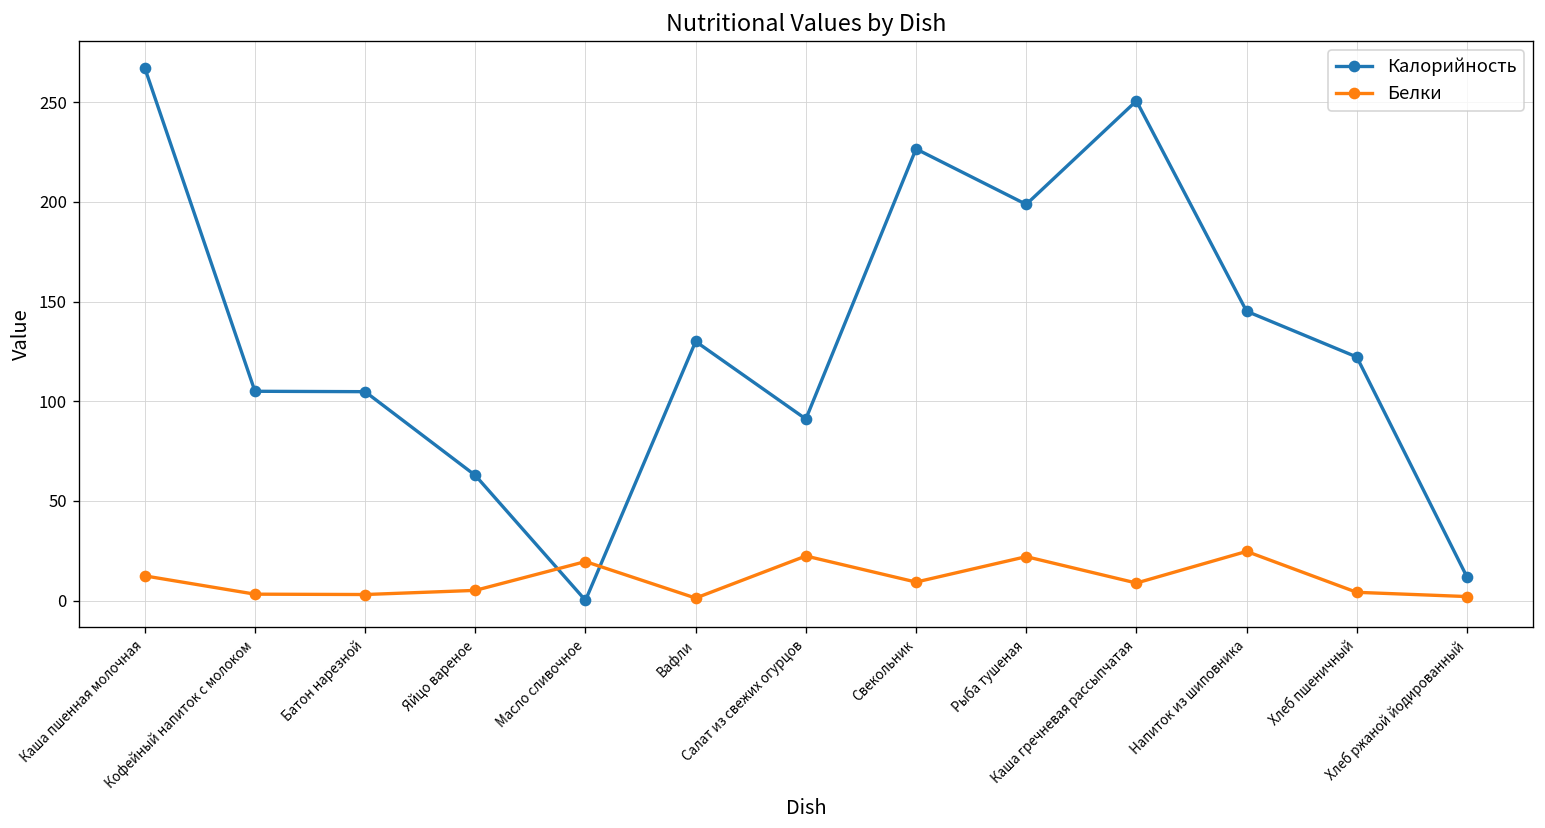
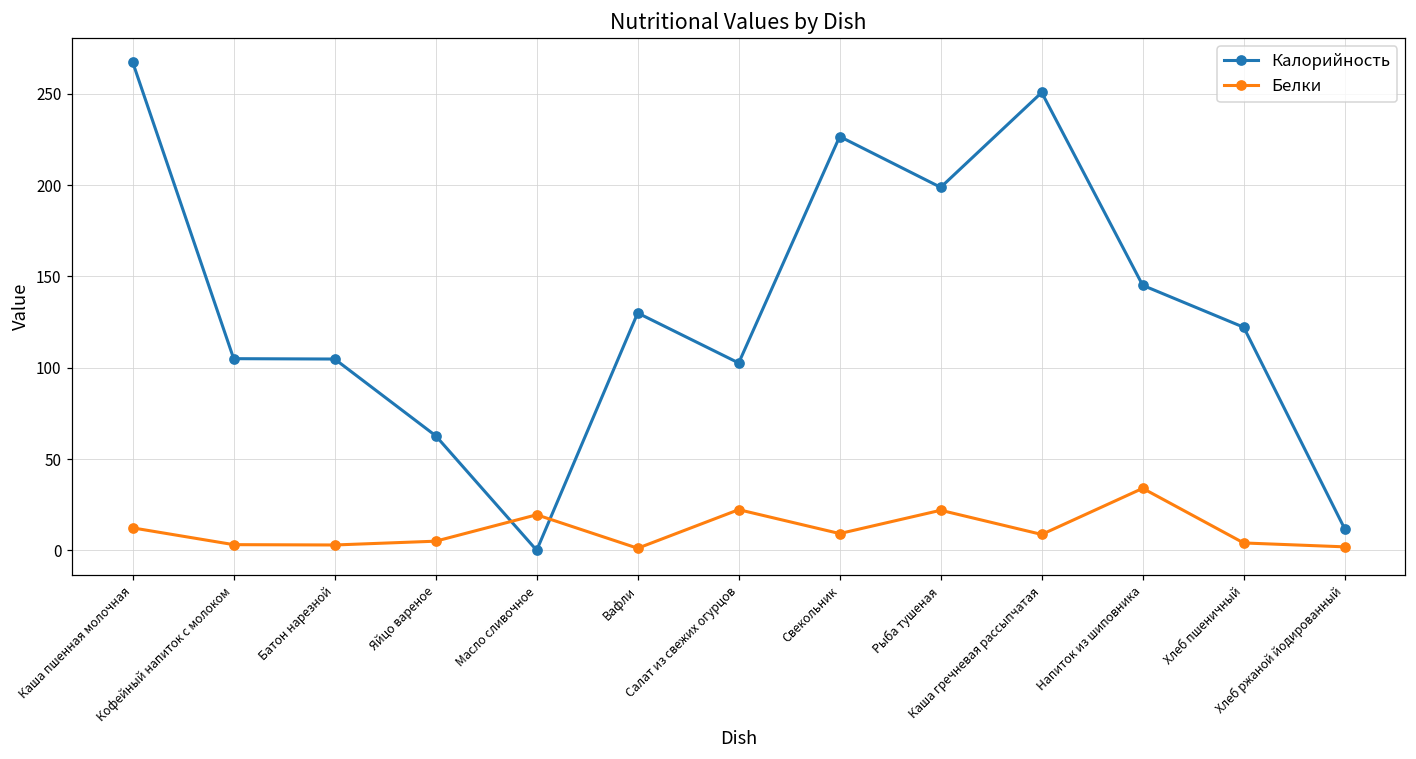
  {
    "Калорийность": {
      "Каша пшенная молочная": 267,
      "Кофейный напиток с молоком": 105,
      "Батон нарезной": 105,
      "Яйцо вареное": 63,
      "Масло сливочное": 0,
      "Вафли": 130,
-     "Салат из свежих огурцов": 91,
+     "Салат из свежих огурцов": 103,
      "Свекольник": 227,
      "Рыба тушеная": 199,
      "Каша гречневая рассыпчатая": 251,
      "Напиток из шиповника": 145,
      "Хлеб пшеничный": 122,
      "Хлеб ржаной йодированный": 12
    },
    "Белки": {
      "Каша пшенная молочная": 12,
      "Кофейный напиток с молоком": 3,
      "Батон нарезной": 3,
      "Яйцо вареное": 5,
      "Масло сливочное": 20,
      "Вафли": 1,
      "Салат из свежих огурцов": 22,
      "Свекольник": 9,
      "Рыба тушеная": 22,
      "Каша гречневая рассыпчатая": 9,
-     "Напиток из шиповника": 25,
+     "Напиток из шиповника": 34,
      "Хлеб пшеничный": 4,
      "Хлеб ржаной йодированный": 2
    }
  }
